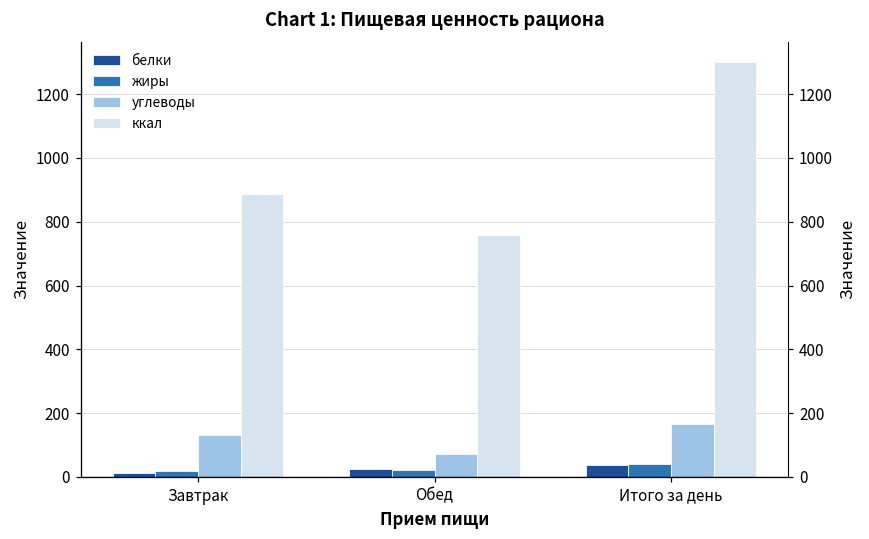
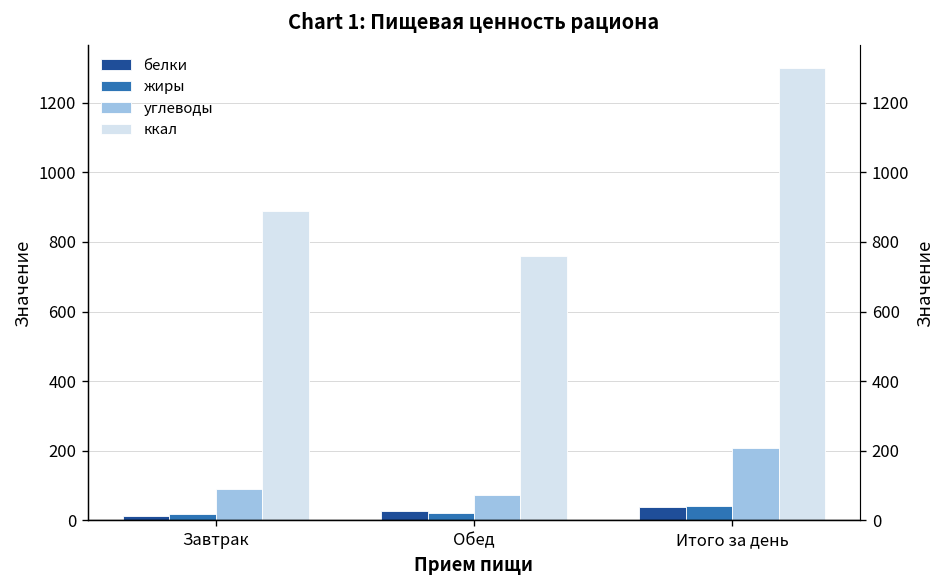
  {
    "углеводы": {
-     "Завтрак": 130,
+     "Завтрак": 90,
      "Обед": 70,
-     "Итого за день": 170
+     "Итого за день": 210
    },
    "ккал": {
      "Завтрак": 890,
      "Обед": 760,
      "Итого за день": 1300
    }
  }
